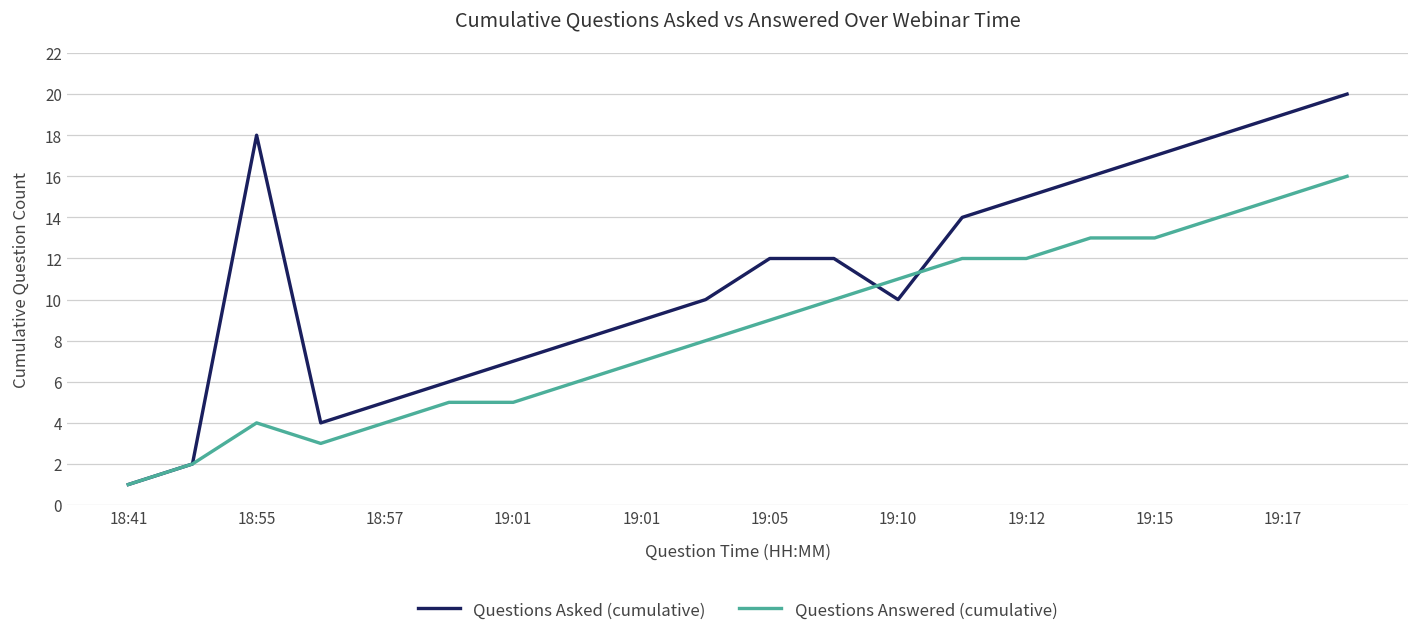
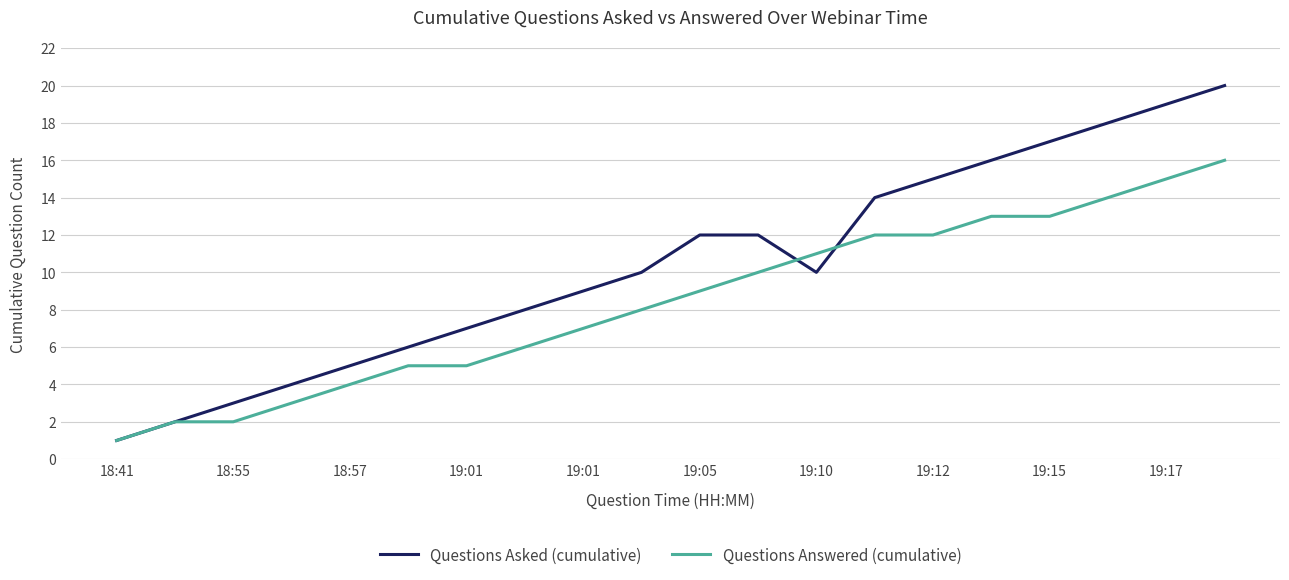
  {
    "Questions Asked (cumulative)": {
-     "18:55": 18,
+     "18:55": 3,
      "19:05": 12,
      "19:10": 10
    },
    "Questions Answered (cumulative)": {
-     "18:55": 4,
+     "18:55": 2,
      "19:05": 9,
      "19:10": 11
    }
  }
